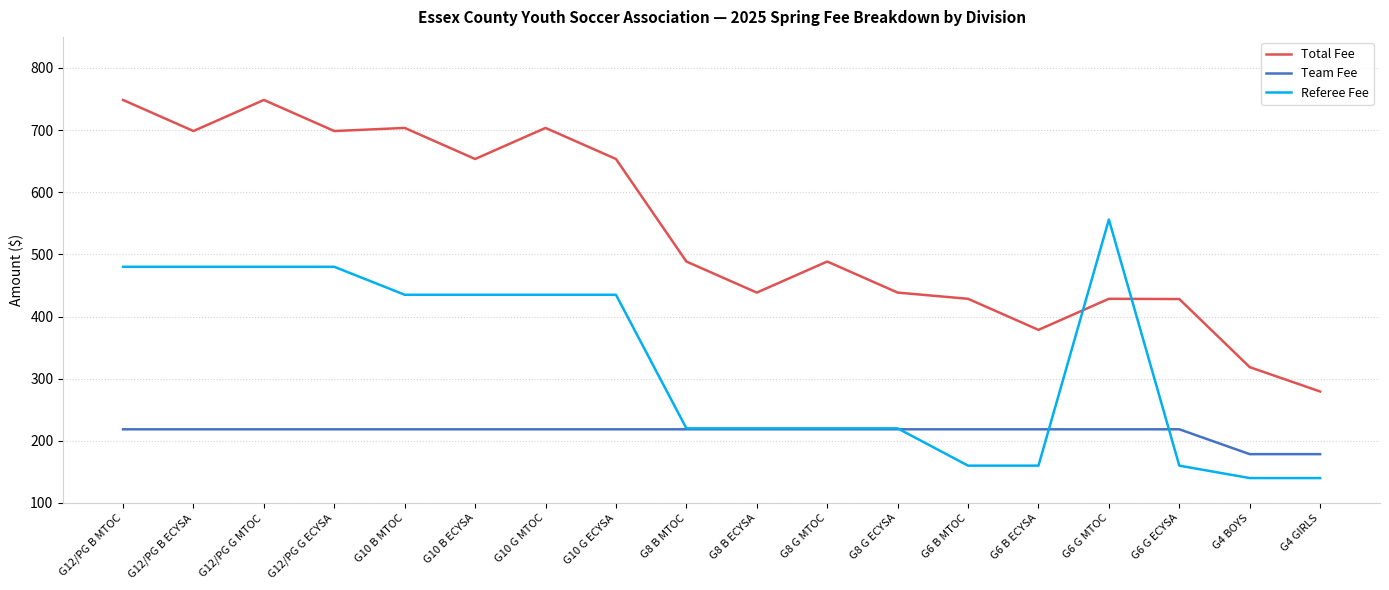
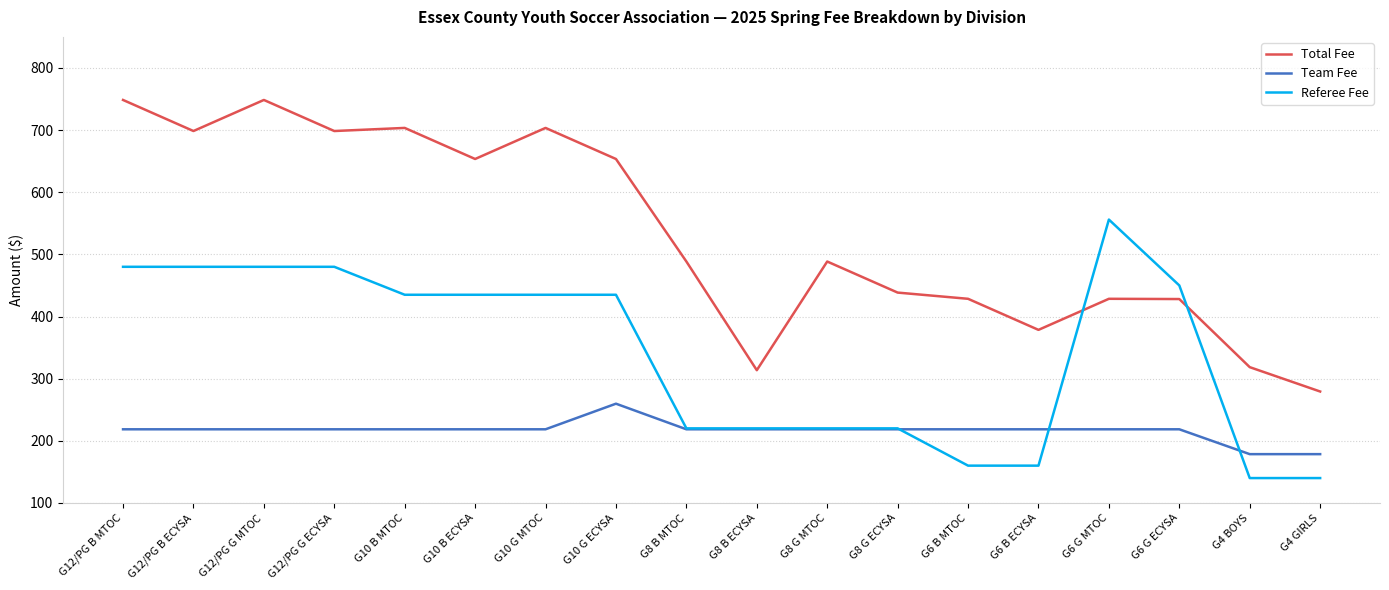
  {
    "Total Fee": {
      "G12/PG B MTOC": 750,
      "G12/PG B ECYSA": 700,
      "G12/PG G MTOC": 750,
      "G12/PG G ECYSA": 700,
      "G10 B MTOC": 700,
      "G10 B ECYSA": 650,
      "G10 G MTOC": 700,
      "G10 G ECYSA": 650,
      "G8 B MTOC": 490,
-     "G8 B ECYSA": 440,
+     "G8 B ECYSA": 310,
      "G8 G MTOC": 490,
      "G8 G ECYSA": 440,
      "G6 B MTOC": 430,
      "G6 B ECYSA": 380,
      "G6 G MTOC": 430,
      "G6 G ECYSA": 430,
      "G4 BOYS": 320,
      "G4 GIRLS": 280
    },
    "Team Fee": {
      "G12/PG B MTOC": 220,
      "G12/PG B ECYSA": 220,
      "G12/PG G MTOC": 220,
      "G12/PG G ECYSA": 220,
      "G10 B MTOC": 220,
      "G10 B ECYSA": 220,
      "G10 G MTOC": 220,
-     "G10 G ECYSA": 220,
+     "G10 G ECYSA": 260,
      "G6 B MTOC": 220,
      "G6 B ECYSA": 220,
      "G6 G MTOC": 220,
      "G6 G ECYSA": 220,
      "G4 BOYS": 180,
      "G4 GIRLS": 180
    },
    "Referee Fee": {
      "G12/PG B MTOC": 480,
      "G12/PG B ECYSA": 480,
      "G12/PG G MTOC": 480,
      "G12/PG G ECYSA": 480,
      "G10 B MTOC": 440,
      "G10 B ECYSA": 440,
      "G10 G MTOC": 440,
      "G10 G ECYSA": 440,
      "G6 B MTOC": 160,
      "G6 B ECYSA": 160,
      "G6 G MTOC": 560,
-     "G6 G ECYSA": 160,
+     "G6 G ECYSA": 450,
      "G4 BOYS": 140,
      "G4 GIRLS": 140
    }
  }
